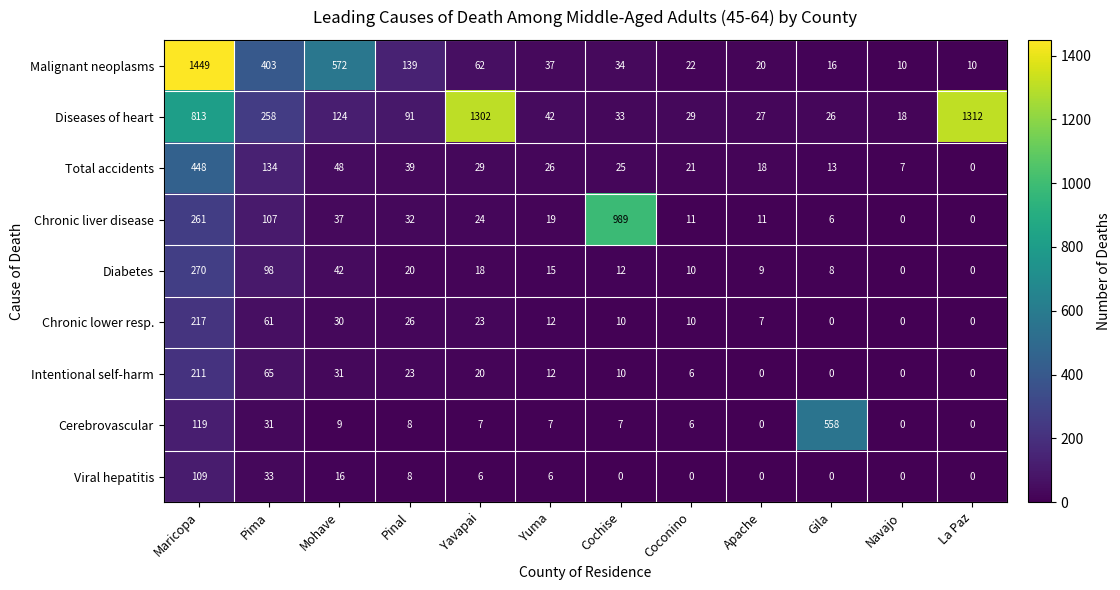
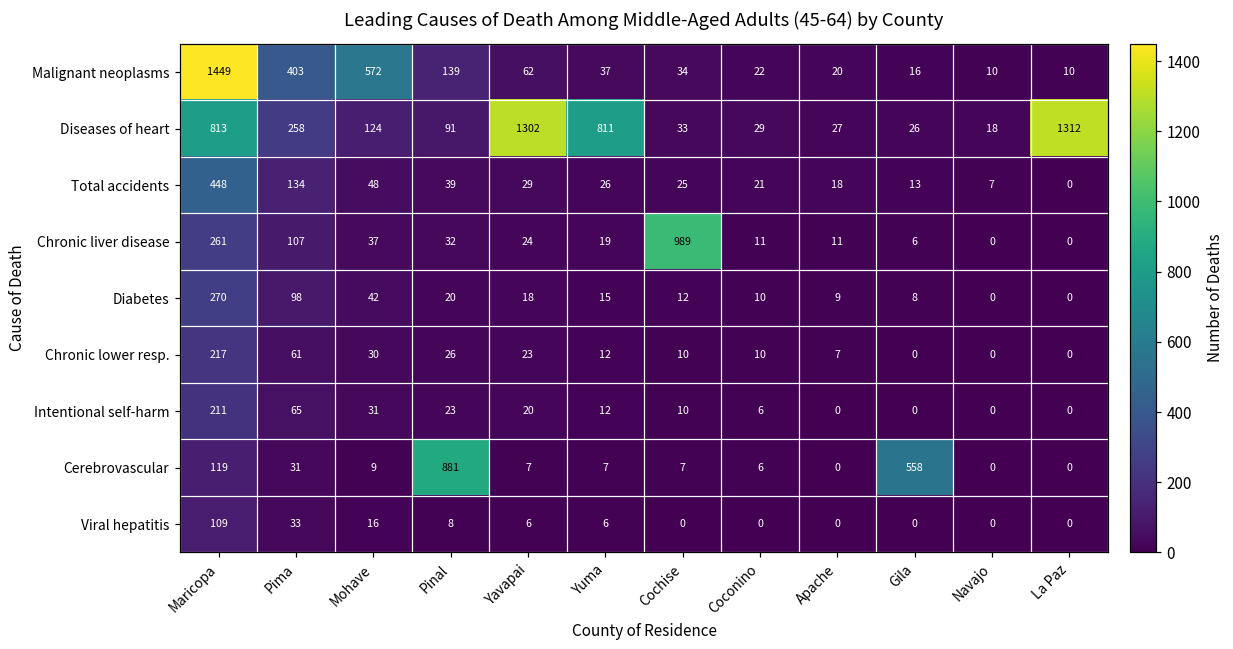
  {
    "Malignant neoplasms": {
      "Maricopa": 1449,
      "Pima": 403,
      "Mohave": 572,
      "Pinal": 139,
      "Yavapai": 62,
      "Yuma": 37,
      "Cochise": 34,
      "Coconino": 22,
      "Apache": 20,
      "Gila": 16,
      "Navajo": 10,
      "La Paz": 10
    },
    "Diseases of heart": {
      "Maricopa": 813,
      "Pima": 258,
      "Mohave": 124,
      "Pinal": 91,
      "Yavapai": 1302,
-     "Yuma": 42,
+     "Yuma": 811,
      "Cochise": 33,
      "Coconino": 29,
      "Apache": 27,
      "Gila": 26,
      "Navajo": 18,
      "La Paz": 1312
    },
    "Total accidents": {
      "Maricopa": 448,
      "Pima": 134,
      "Mohave": 48,
      "Pinal": 39,
      "Yavapai": 29,
      "Yuma": 26,
      "Cochise": 25,
      "Coconino": 21,
      "Apache": 18,
      "Gila": 13,
      "Navajo": 7,
      "La Paz": 0
    },
    "Chronic liver disease": {
      "Maricopa": 261,
      "Pima": 107,
      "Mohave": 37,
      "Pinal": 32,
      "Yavapai": 24,
      "Yuma": 19,
      "Cochise": 989,
      "Coconino": 11,
      "Apache": 11,
      "Gila": 6,
      "Navajo": 0,
      "La Paz": 0
    },
    "Diabetes": {
      "Maricopa": 270,
      "Pima": 98,
      "Mohave": 42,
      "Pinal": 20,
      "Yavapai": 18,
      "Yuma": 15,
      "Cochise": 12,
      "Coconino": 10,
      "Apache": 9,
      "Gila": 8,
      "Navajo": 0,
      "La Paz": 0
    },
    "Chronic lower resp.": {
      "Maricopa": 217,
      "Pima": 61,
      "Mohave": 30,
      "Pinal": 26,
      "Yavapai": 23,
      "Yuma": 12,
      "Cochise": 10,
      "Coconino": 10,
      "Apache": 7,
      "Gila": 0,
      "Navajo": 0,
      "La Paz": 0
    },
    "Intentional self-harm": {
      "Maricopa": 211,
      "Pima": 65,
      "Mohave": 31,
      "Pinal": 23,
      "Yavapai": 20,
      "Yuma": 12,
      "Cochise": 10,
      "Coconino": 6,
      "Apache": 0,
      "Gila": 0,
      "Navajo": 0,
      "La Paz": 0
    },
    "Cerebrovascular": {
      "Maricopa": 119,
      "Pima": 31,
      "Mohave": 9,
-     "Pinal": 8,
+     "Pinal": 881,
      "Yavapai": 7,
      "Yuma": 7,
      "Cochise": 7,
      "Coconino": 6,
      "Apache": 0,
      "Gila": 558,
      "Navajo": 0,
      "La Paz": 0
    },
    "Viral hepatitis": {
      "Maricopa": 109,
      "Pima": 33,
      "Mohave": 16,
      "Pinal": 8,
      "Yavapai": 6,
      "Yuma": 6,
      "Cochise": 0,
      "Coconino": 0,
      "Apache": 0,
      "Gila": 0,
      "Navajo": 0,
      "La Paz": 0
    }
  }
